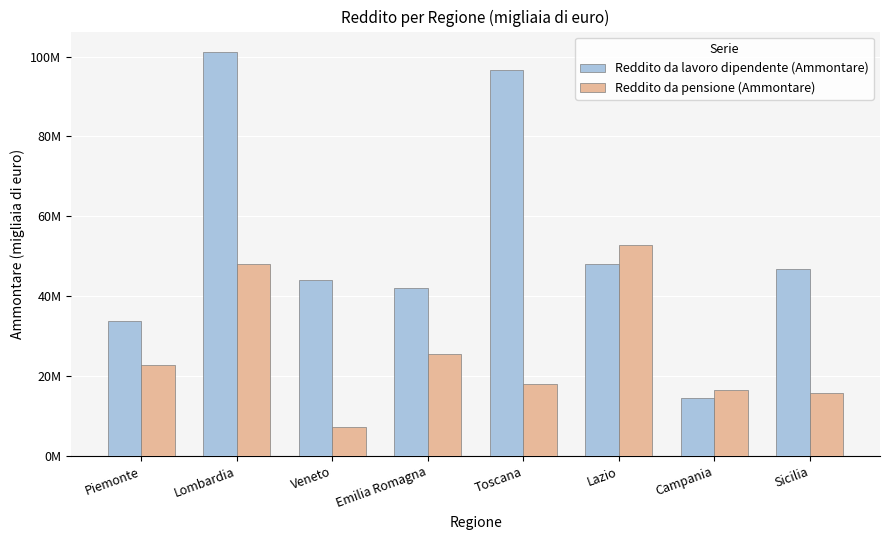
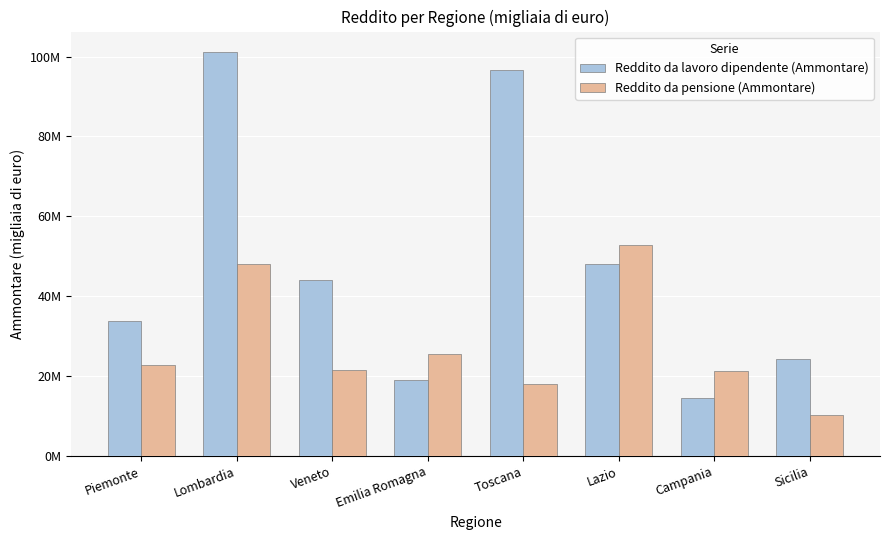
  {
    "Reddito da lavoro dipendente (Ammontare)": {
      "Piemonte": 34000000,
      "Lombardia": 101000000,
      "Veneto": 44000000,
-     "Emilia Romagna": 42000000,
+     "Emilia Romagna": 19000000,
      "Toscana": 97000000,
      "Lazio": 48000000,
      "Campania": 15000000,
-     "Sicilia": 47000000
+     "Sicilia": 24000000
    },
    "Reddito da pensione (Ammontare)": {
      "Piemonte": 23000000,
      "Lombardia": 48000000,
-     "Veneto": 7000000,
+     "Veneto": 21000000,
      "Emilia Romagna": 26000000,
      "Toscana": 18000000,
      "Lazio": 53000000,
-     "Campania": 17000000,
-     "Sicilia": 16000000
+     "Campania": 21000000,
+     "Sicilia": 10000000
    }
  }
